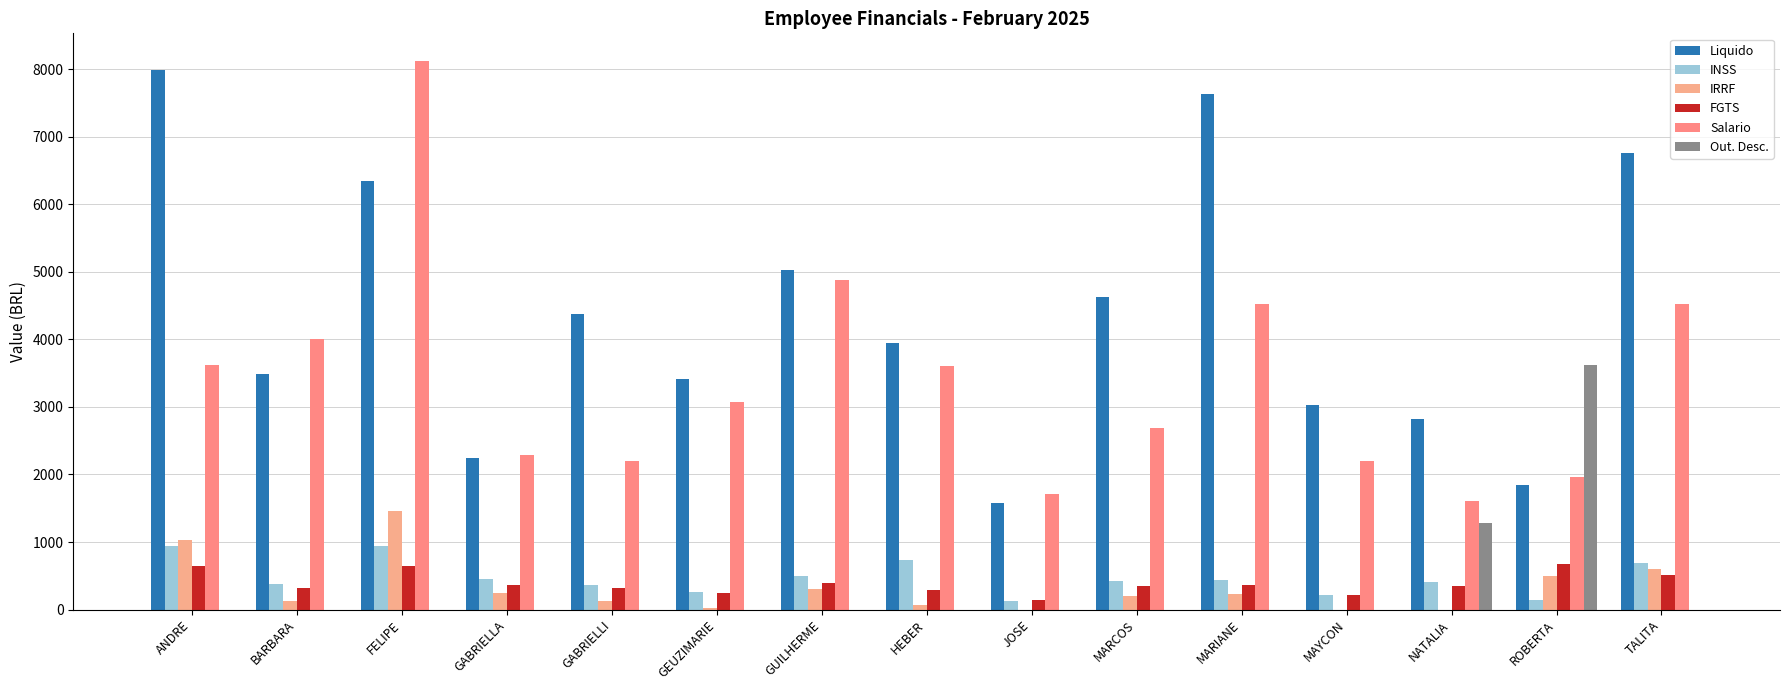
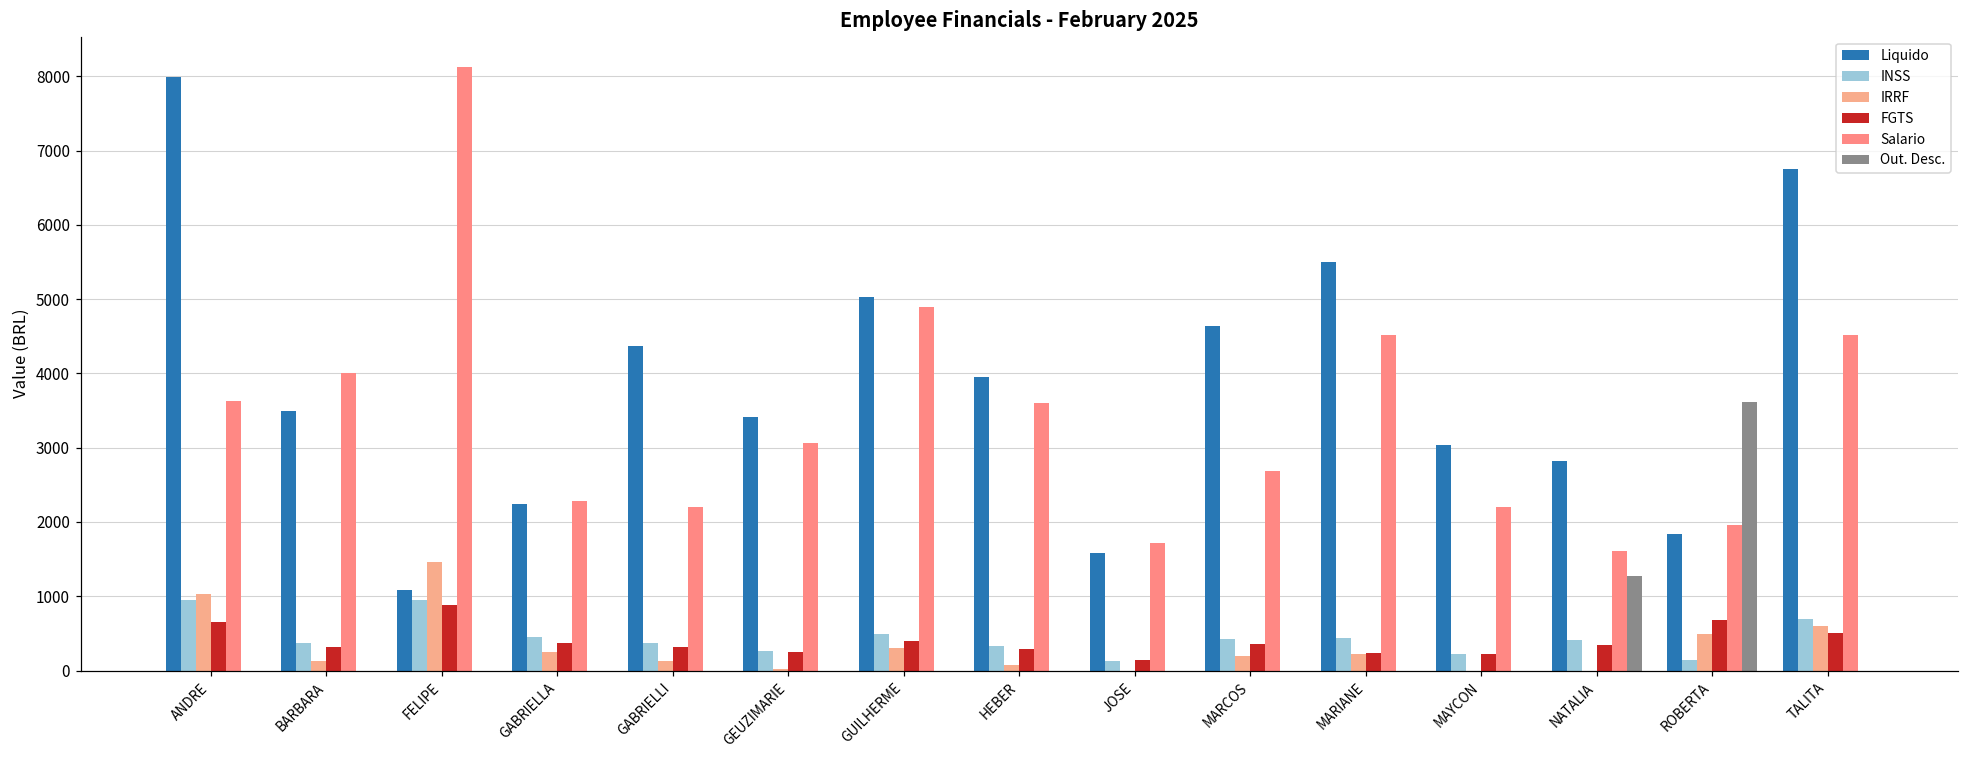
  {
    "Liquido": {
      "ANDRE": 8000,
      "BARBARA": 3500,
-     "FELIPE": 6400,
+     "FELIPE": 1100,
      "GABRIELLA": 2200,
      "GABRIELLI": 4400,
      "GEUZIMARIE": 3400,
      "GUILHERME": 5000,
      "HEBER": 4000,
      "JOSE": 1600,
      "MARCOS": 4600,
-     "MARIANE": 7600,
+     "MARIANE": 5500,
      "MAYCON": 3000,
      "NATALIA": 2800,
      "ROBERTA": 1800,
      "TALITA": 6800
    },
    "INSS": {
      "ANDRE": 900,
      "BARBARA": 400,
      "FELIPE": 900,
      "GABRIELLA": 500,
      "GABRIELLI": 400,
      "GEUZIMARIE": 300,
      "GUILHERME": 500,
-     "HEBER": 700,
+     "HEBER": 300,
      "JOSE": 100,
      "MARCOS": 400,
      "MARIANE": 400,
      "MAYCON": 200,
      "NATALIA": 400,
      "ROBERTA": 100,
      "TALITA": 700
    },
    "FGTS": {
      "ANDRE": 700,
      "BARBARA": 300,
-     "FELIPE": 700,
+     "FELIPE": 900,
      "GABRIELLA": 400,
      "GABRIELLI": 300,
      "GEUZIMARIE": 200,
      "GUILHERME": 400,
      "HEBER": 300,
      "JOSE": 100,
      "MARCOS": 400,
-     "MARIANE": 400,
+     "MARIANE": 200,
      "MAYCON": 200,
      "NATALIA": 300,
      "ROBERTA": 700,
      "TALITA": 500
    },
    "Out. Desc.": {
      "ANDRE": 0,
      "BARBARA": 0,
      "FELIPE": 0,
      "GABRIELLA": 0,
      "GABRIELLI": 0,
      "GEUZIMARIE": 0,
      "GUILHERME": 0,
      "HEBER": 0,
      "JOSE": 0,
      "MARCOS": 0,
      "MARIANE": 0,
      "MAYCON": 0,
      "NATALIA": 1300,
      "ROBERTA": 3600,
      "TALITA": 0
    }
  }
